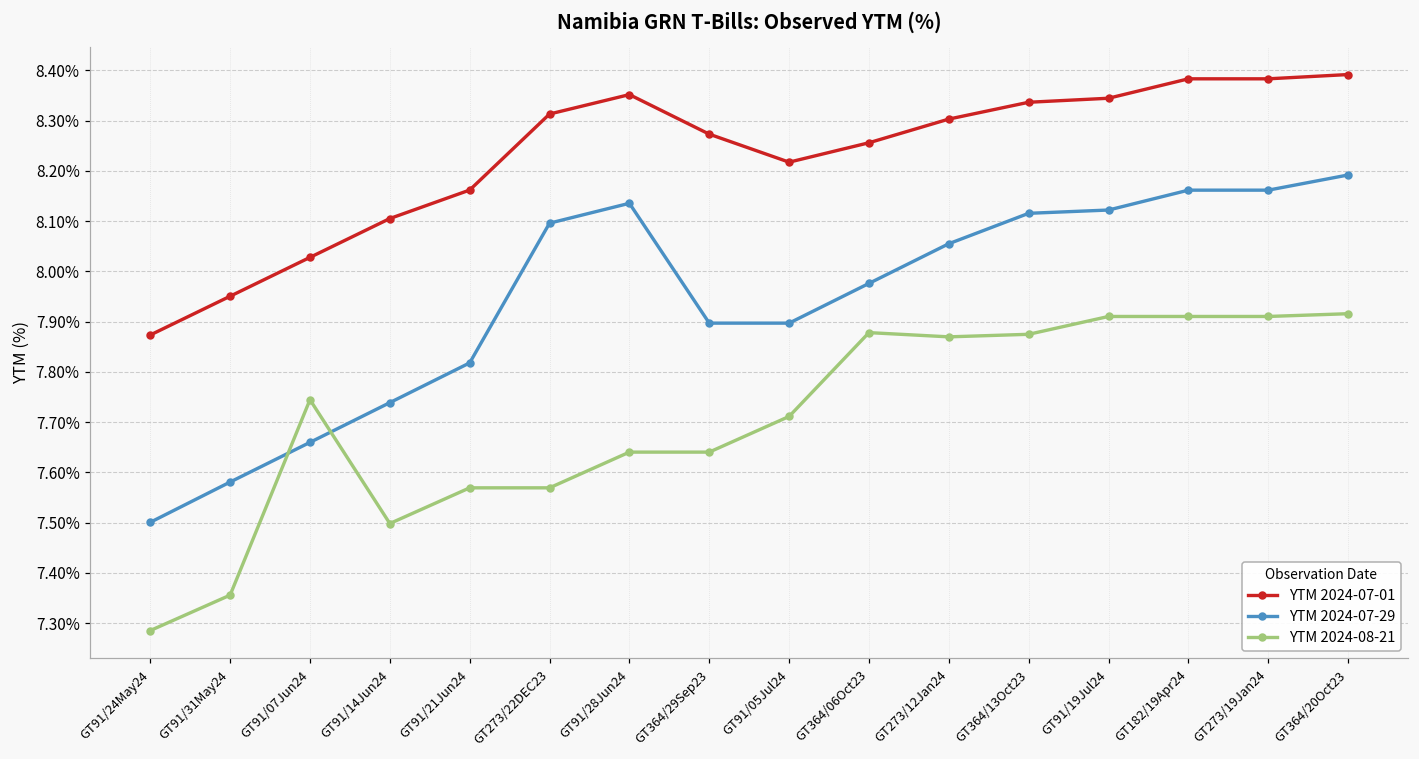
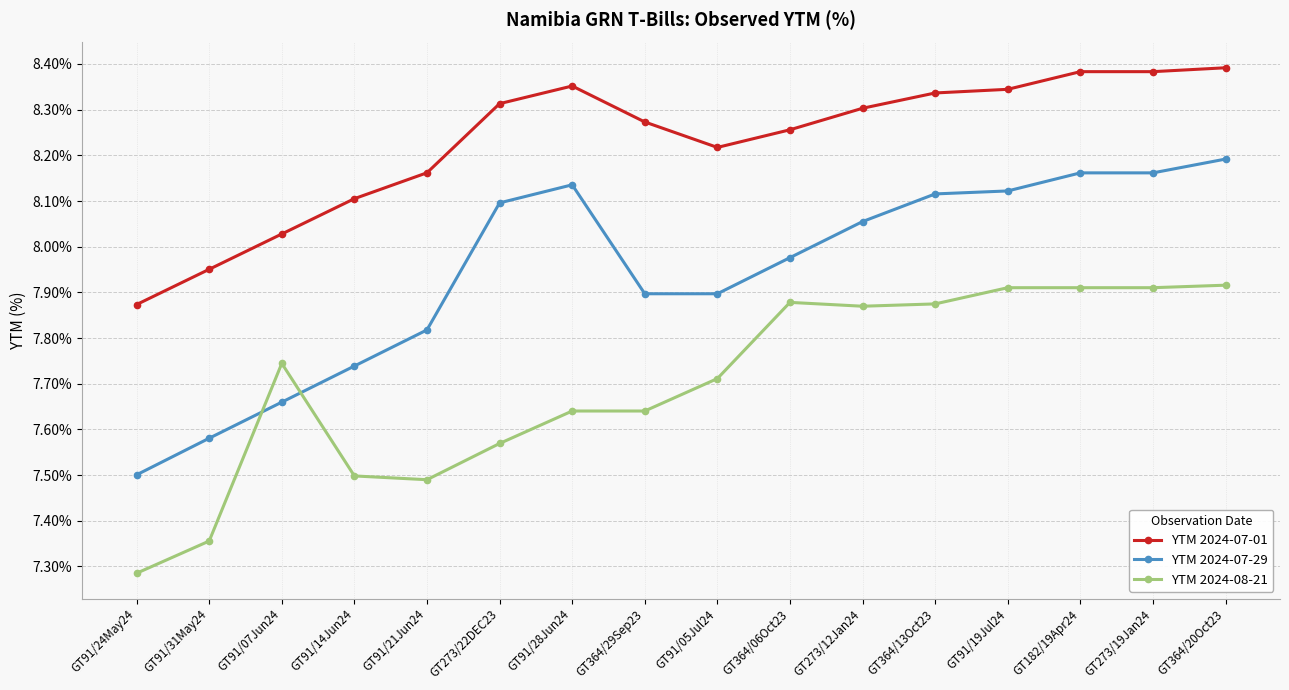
  {
    "YTM 2024-07-01": {
      "GT91/24May24": "7.87%",
      "GT91/31May24": "7.95%",
      "GT91/07Jun24": "8.03%",
      "GT91/14Jun24": "8.11%",
      "GT91/21Jun24": "8.16%",
      "GT273/22DEC23": "8.31%",
      "GT91/28Jun24": "8.35%",
      "GT364/29Sep23": "8.27%",
      "GT91/05Jul24": "8.22%",
      "GT364/06Oct23": "8.26%",
      "GT273/12Jan24": "8.30%",
      "GT364/13Oct23": "8.34%",
      "GT91/19Jul24": "8.34%",
      "GT182/19Apr24": "8.38%",
      "GT273/19Jan24": "8.38%",
      "GT364/20Oct23": "8.39%"
    },
    "YTM 2024-07-29": {
      "GT91/24May24": "7.50%",
      "GT91/31May24": "7.58%",
      "GT91/07Jun24": "7.66%",
      "GT91/14Jun24": "7.74%",
      "GT91/21Jun24": "7.82%",
      "GT273/22DEC23": "8.10%",
      "GT91/28Jun24": "8.14%",
      "GT364/29Sep23": "7.90%",
      "GT91/05Jul24": "7.90%",
      "GT364/06Oct23": "7.98%",
      "GT273/12Jan24": "8.05%",
      "GT364/13Oct23": "8.12%",
      "GT91/19Jul24": "8.12%",
      "GT182/19Apr24": "8.16%",
      "GT273/19Jan24": "8.16%",
      "GT364/20Oct23": "8.19%"
    },
    "YTM 2024-08-21": {
      "GT91/24May24": "7.29%",
      "GT91/31May24": "7.36%",
      "GT91/07Jun24": "7.74%",
      "GT91/14Jun24": "7.50%",
-     "GT91/21Jun24": "7.57%",
+     "GT91/21Jun24": "7.49%",
      "GT273/22DEC23": "7.57%",
      "GT91/28Jun24": "7.64%",
      "GT364/29Sep23": "7.64%",
      "GT91/05Jul24": "7.71%",
      "GT364/06Oct23": "7.88%",
      "GT273/12Jan24": "7.87%",
      "GT364/13Oct23": "7.87%",
      "GT91/19Jul24": "7.91%",
      "GT182/19Apr24": "7.91%",
      "GT273/19Jan24": "7.91%",
      "GT364/20Oct23": "7.92%"
    }
  }
